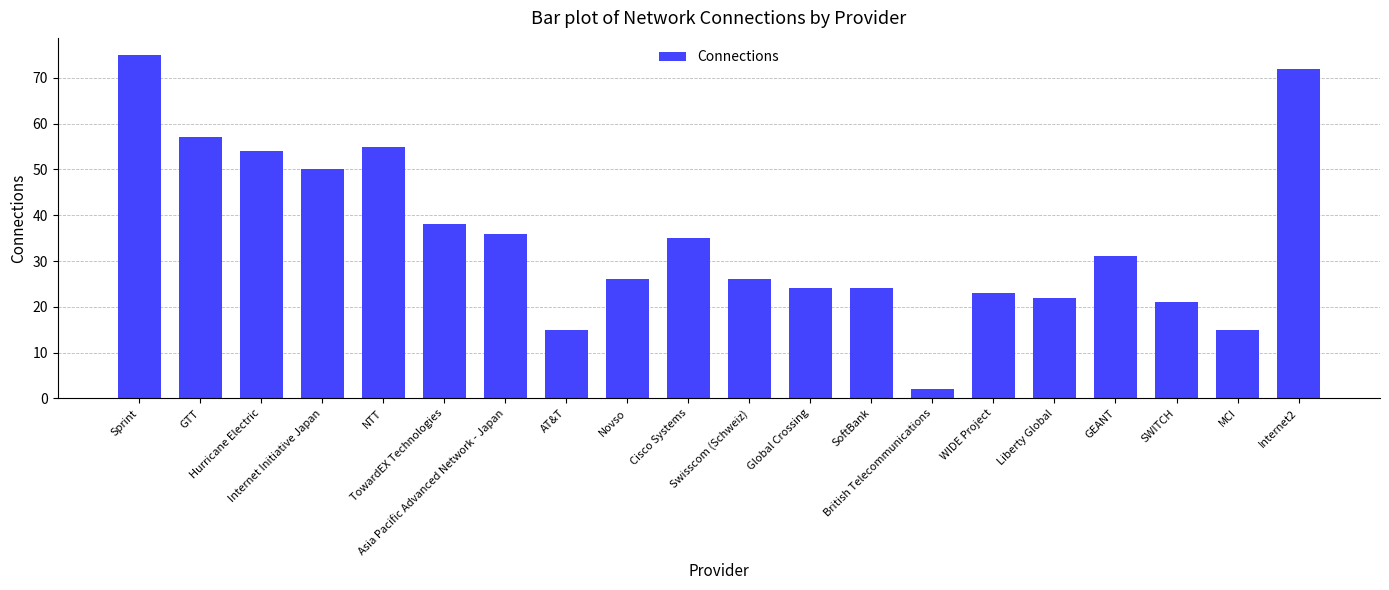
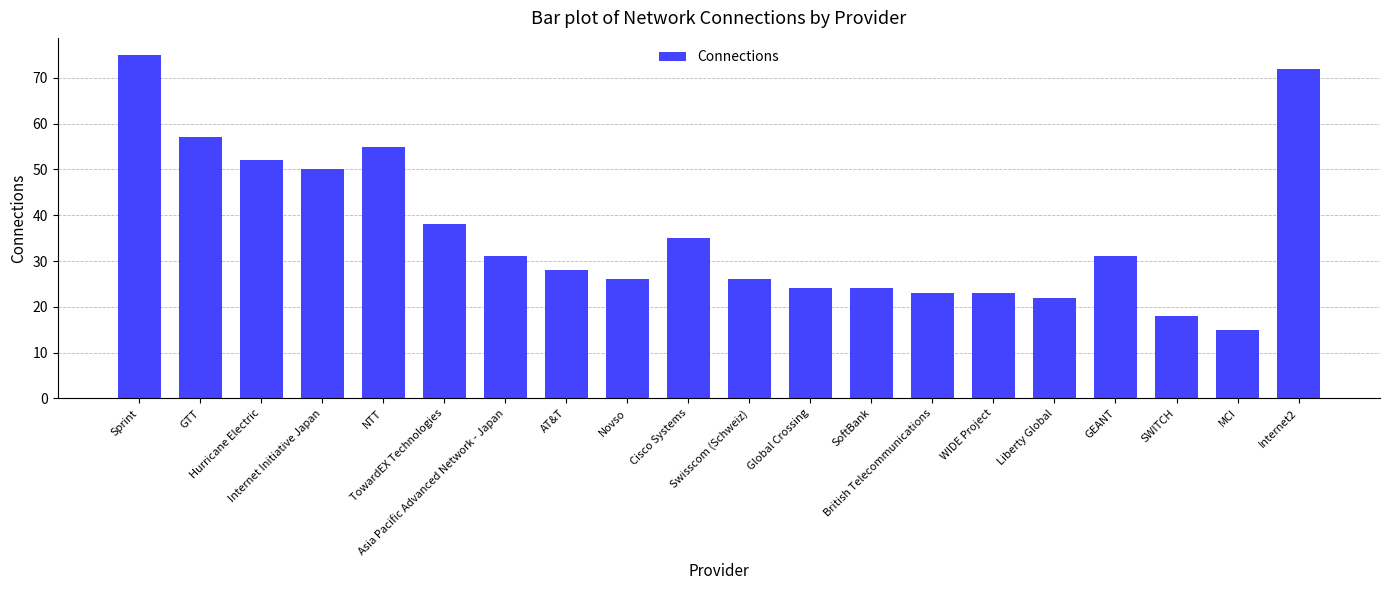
  {
    "Sprint": 75,
    "GTT": 57,
-   "Hurricane Electric": 54,
+   "Hurricane Electric": 52,
    "Internet Initiative Japan": 50,
    "NTT": 55,
    "TowardEX Technologies": 38,
-   "Asia Pacific Advanced Network - Japan": 36,
-   "AT&T": 15,
+   "Asia Pacific Advanced Network - Japan": 31,
+   "AT&T": 28,
    "Novso": 26,
    "Cisco Systems": 35,
    "Swisscom (Schweiz)": 26,
    "Global Crossing": 24,
    "SoftBank": 24,
-   "British Telecommunications": 2,
+   "British Telecommunications": 23,
    "WIDE Project": 23,
    "Liberty Global": 22,
    "GEANT": 31,
-   "SWITCH": 21,
+   "SWITCH": 18,
    "MCI": 15,
    "Internet2": 72
  }
